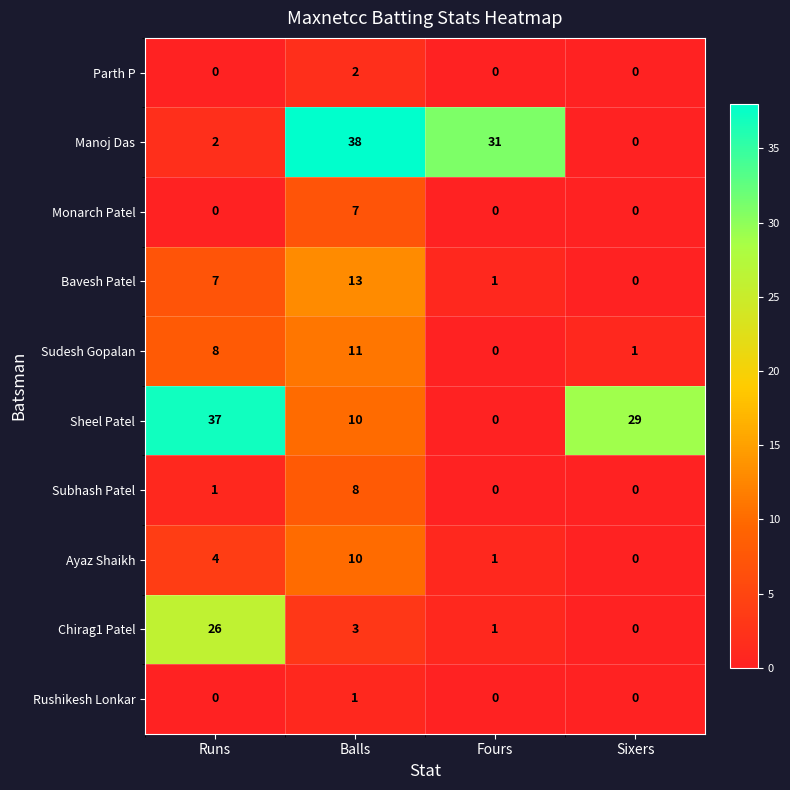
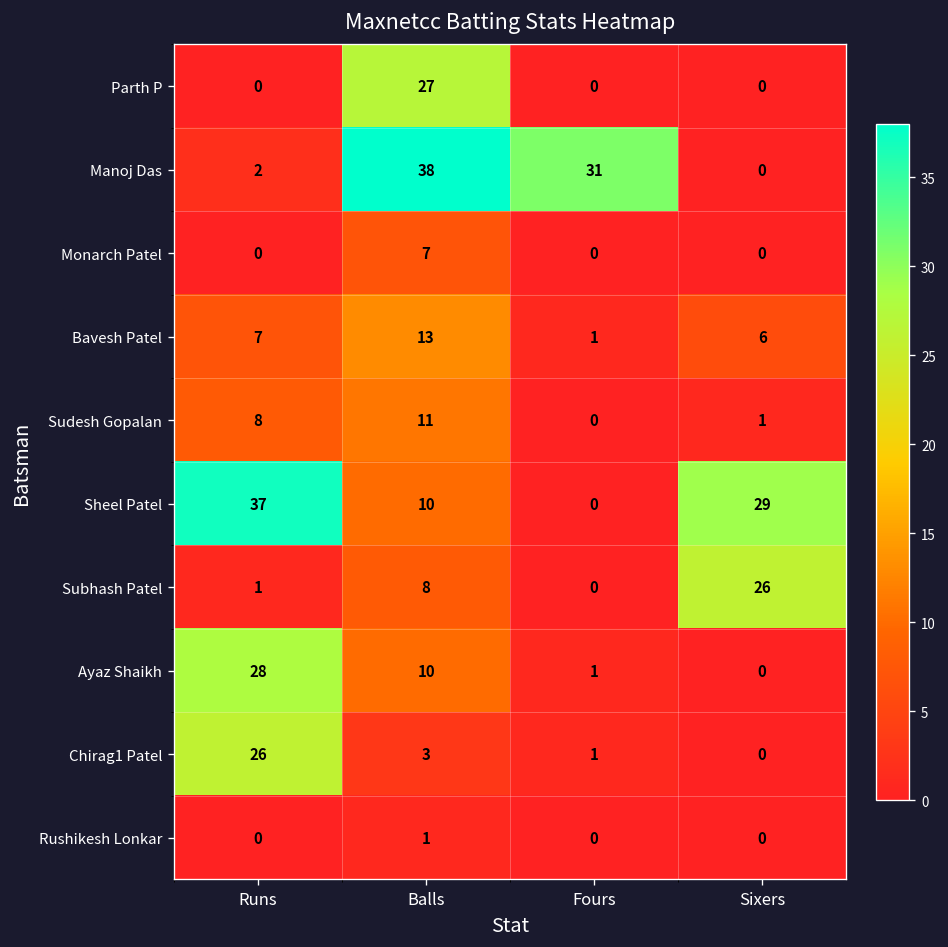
  {
    "Parth P": {
      "Runs": 0,
-     "Balls": 2,
+     "Balls": 27,
      "Fours": 0,
      "Sixers": 0
    },
    "Manoj Das": {
      "Runs": 2,
      "Balls": 38,
      "Fours": 31,
      "Sixers": 0
    },
    "Monarch Patel": {
      "Runs": 0,
      "Balls": 7,
      "Fours": 0,
      "Sixers": 0
    },
    "Bavesh Patel": {
      "Runs": 7,
      "Balls": 13,
      "Fours": 1,
-     "Sixers": 0
+     "Sixers": 6
    },
    "Sudesh Gopalan": {
      "Runs": 8,
      "Balls": 11,
      "Fours": 0,
      "Sixers": 1
    },
    "Sheel Patel": {
      "Runs": 37,
      "Balls": 10,
      "Fours": 0,
      "Sixers": 29
    },
    "Subhash Patel": {
      "Runs": 1,
      "Balls": 8,
      "Fours": 0,
-     "Sixers": 0
+     "Sixers": 26
    },
    "Ayaz Shaikh": {
-     "Runs": 4,
+     "Runs": 28,
      "Balls": 10,
      "Fours": 1,
      "Sixers": 0
    },
    "Chirag1 Patel": {
      "Runs": 26,
      "Balls": 3,
      "Fours": 1,
      "Sixers": 0
    },
    "Rushikesh Lonkar": {
      "Runs": 0,
      "Balls": 1,
      "Fours": 0,
      "Sixers": 0
    }
  }
